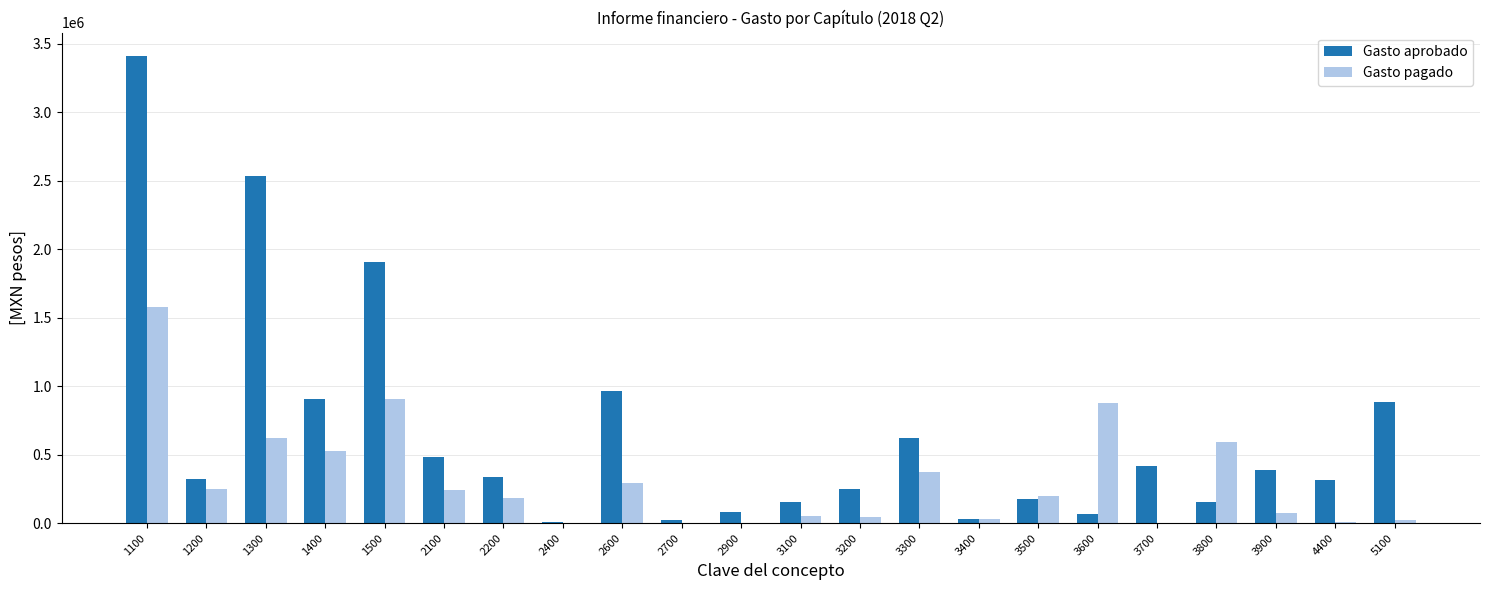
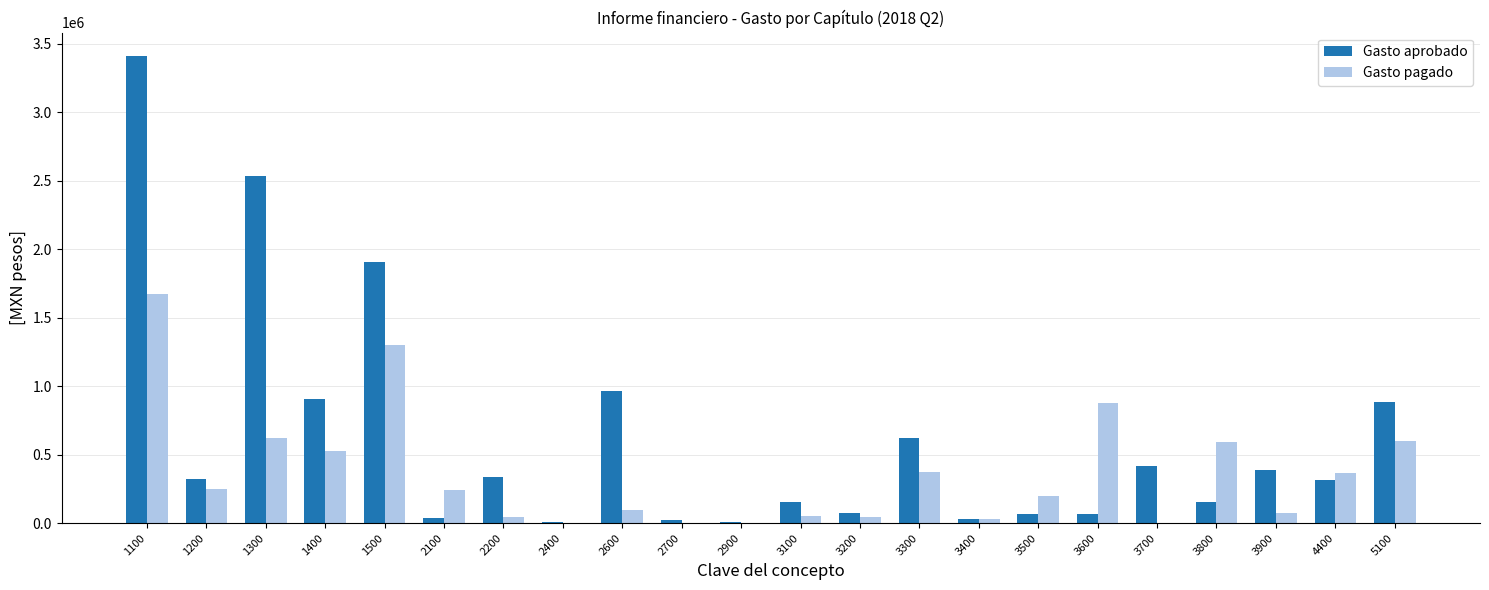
  {
    "Gasto aprobado": {
      "1100": 3410000,
      "1200": 320000,
      "1300": 2530000,
      "1400": 900000,
      "1500": 1910000,
-     "2100": 480000,
+     "2100": 30000,
      "2200": 330000,
      "2600": 970000,
      "2700": 20000,
-     "2900": 80000,
+     "2900": 10000,
      "3100": 160000,
-     "3200": 250000,
+     "3200": 80000,
      "3300": 620000,
      "3400": 30000,
-     "3500": 180000,
+     "3500": 70000,
      "3600": 70000,
      "3700": 420000,
      "3800": 160000,
      "3900": 390000,
      "4400": 320000,
      "5100": 880000
    },
    "Gasto pagado": {
-     "1100": 1580000,
+     "1100": 1670000,
      "1200": 250000,
      "1300": 620000,
      "1400": 530000,
-     "1500": 910000,
+     "1500": 1300000,
      "2100": 240000,
-     "2200": 180000,
+     "2200": 50000,
      "2400": 0,
-     "2600": 290000,
+     "2600": 100000,
      "2900": 0,
      "3100": 50000,
      "3200": 50000,
      "3300": 370000,
      "3400": 30000,
      "3500": 200000,
      "3600": 880000,
      "3700": 0,
      "3800": 590000,
      "3900": 70000,
-     "4400": 10000,
-     "5100": 20000
+     "4400": 360000,
+     "5100": 600000
    }
  }
